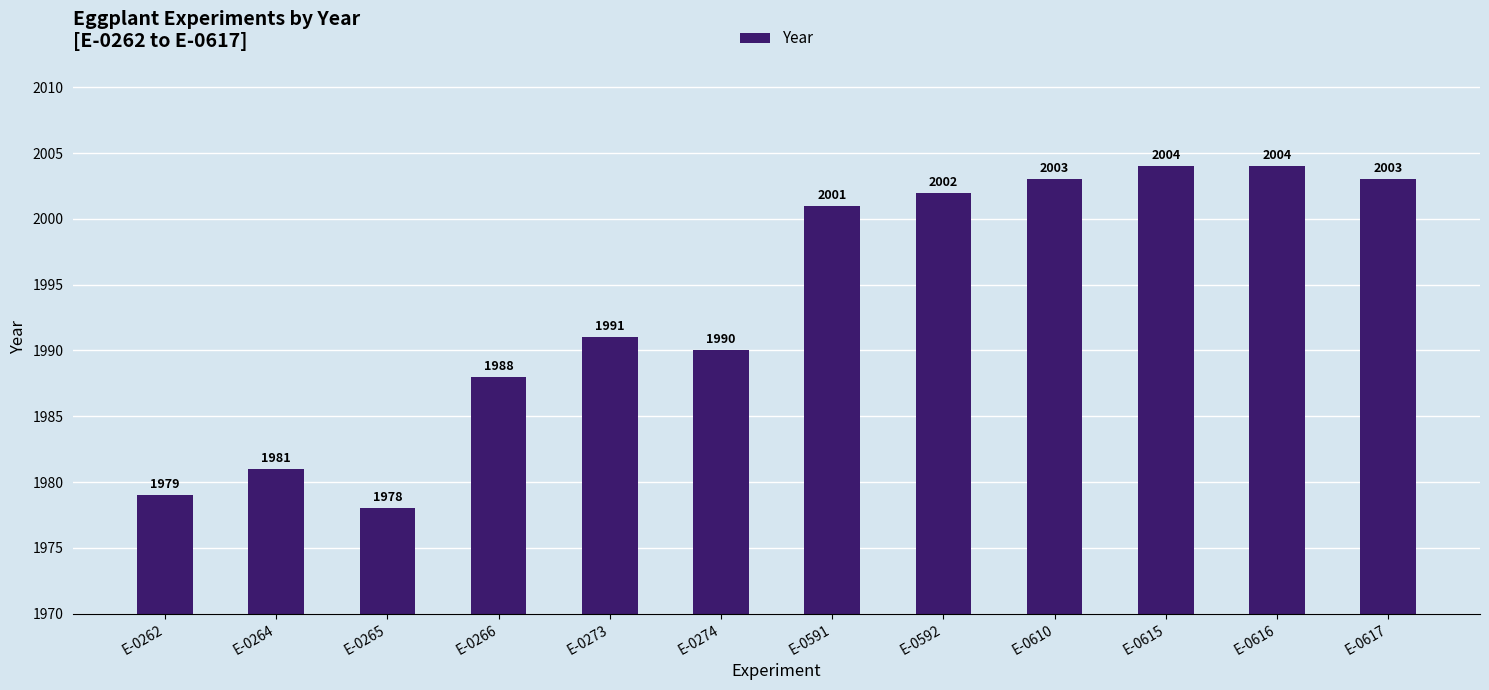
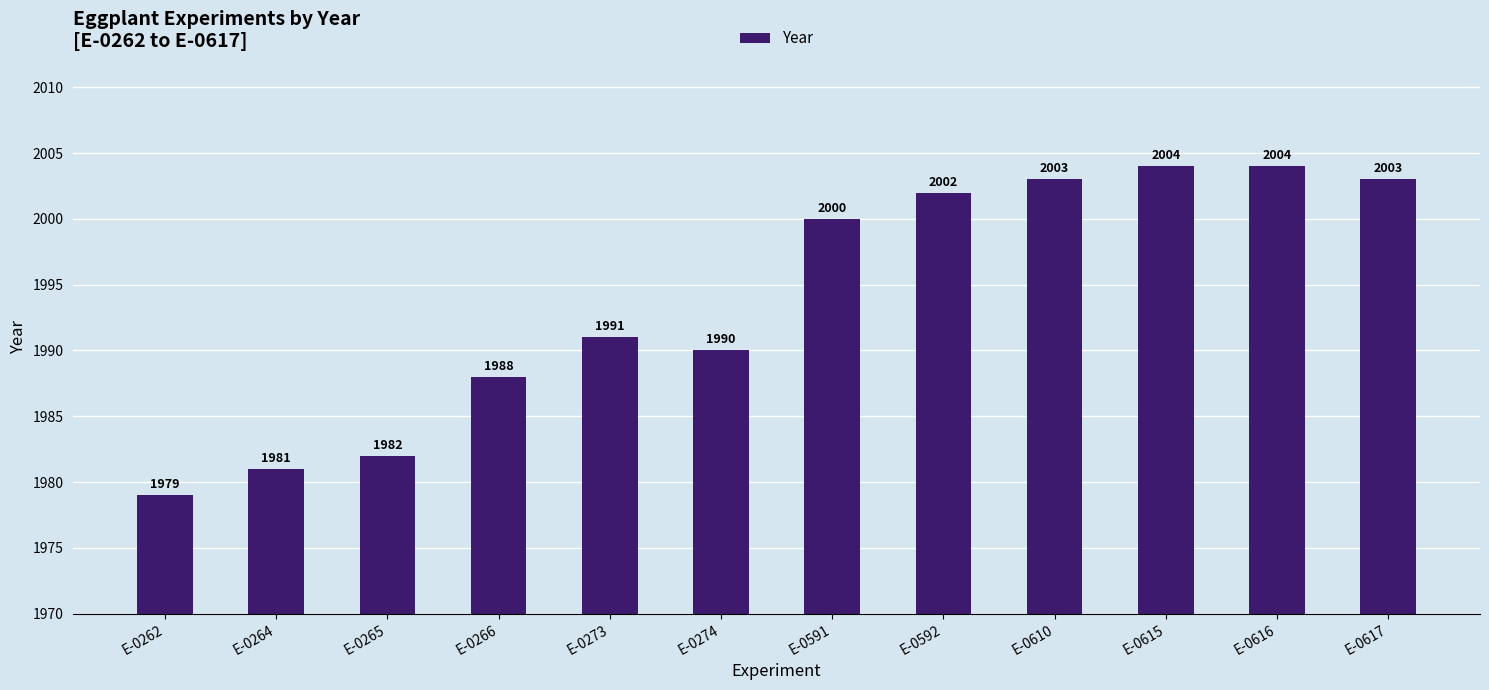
  {
    "E-0262": 1979,
    "E-0264": 1981,
-   "E-0265": 1978,
+   "E-0265": 1982,
    "E-0266": 1988,
    "E-0273": 1991,
    "E-0274": 1990,
-   "E-0591": 2001,
+   "E-0591": 2000,
    "E-0592": 2002,
    "E-0610": 2003,
    "E-0615": 2004,
    "E-0616": 2004,
    "E-0617": 2003
  }
